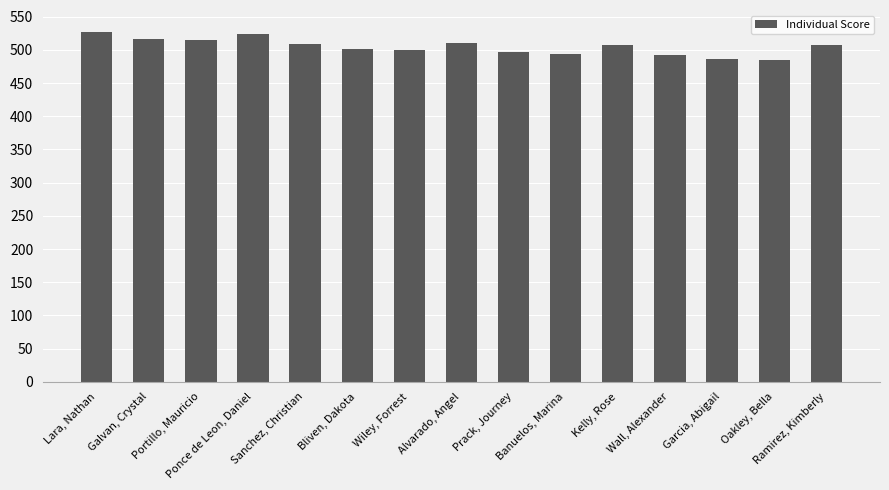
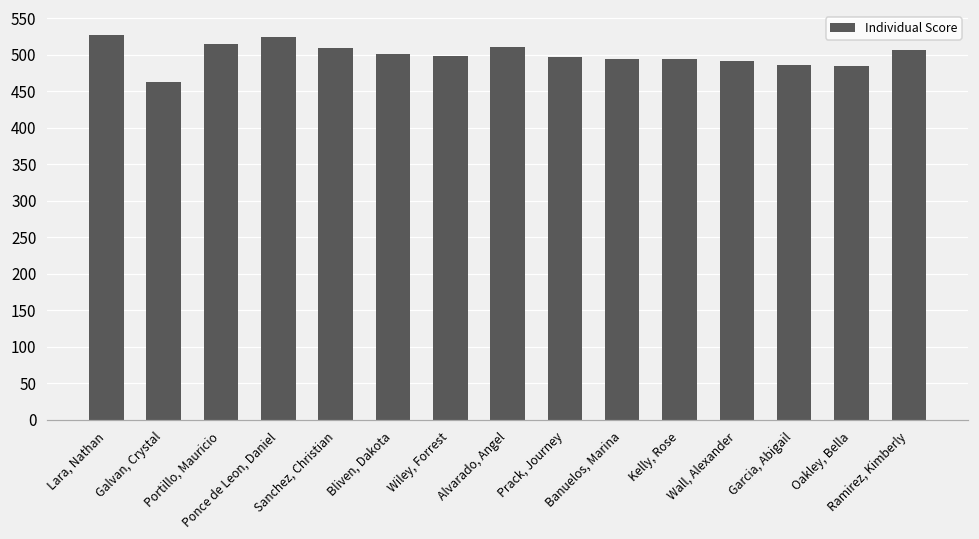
  {
    "Lara, Nathan": 530,
-   "Galvan, Crystal": 520,
+   "Galvan, Crystal": 460,
    "Portillo, Mauricio": 520,
    "Ponce de Leon, Daniel": 520,
    "Sanchez, Christian": 510,
    "Bliven, Dakota": 500,
    "Wiley, Forrest": 500,
    "Alvarado, Angel": 510,
    "Prack, Journey": 500,
    "Banuelos, Marina": 490,
-   "Kelly, Rose": 510,
+   "Kelly, Rose": 490,
    "Wall, Alexander": 490,
    "Garcia, Abigail": 490,
    "Oakley, Bella": 490,
    "Ramirez, Kimberly": 510
  }
